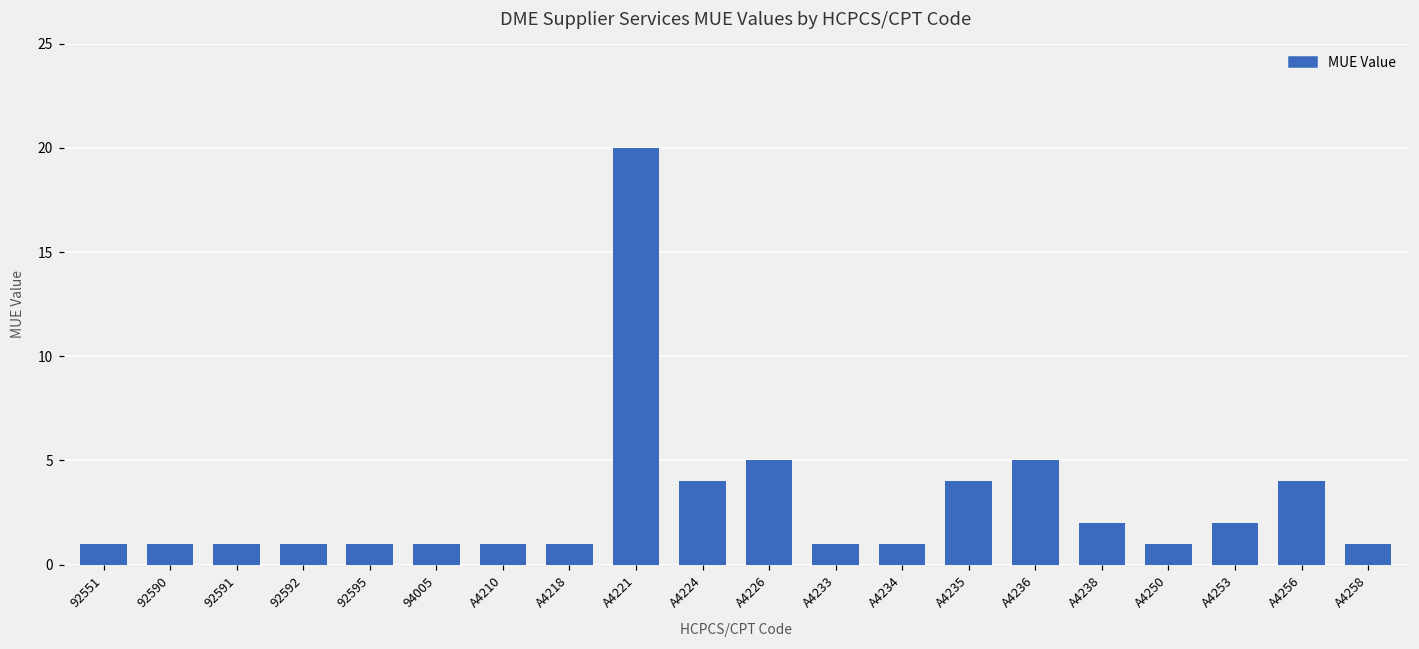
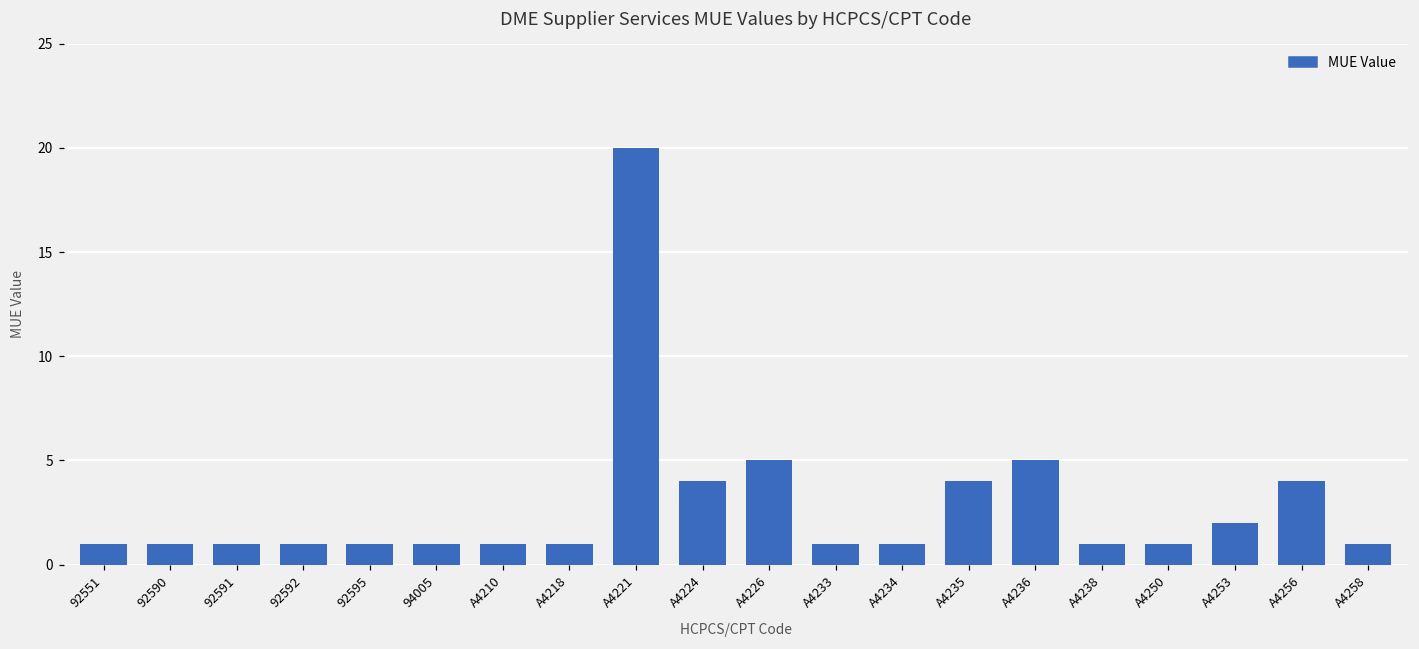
  {
    "92551": 1,
    "92590": 1,
    "92591": 1,
    "92592": 1,
    "92595": 1,
    "94005": 1,
    "A4210": 1,
    "A4218": 1,
    "A4221": 20,
    "A4224": 4,
    "A4226": 5,
    "A4233": 1,
    "A4234": 1,
    "A4235": 4,
    "A4236": 5,
-   "A4238": 2,
+   "A4238": 1,
    "A4250": 1,
    "A4253": 2,
    "A4256": 4,
    "A4258": 1
  }
